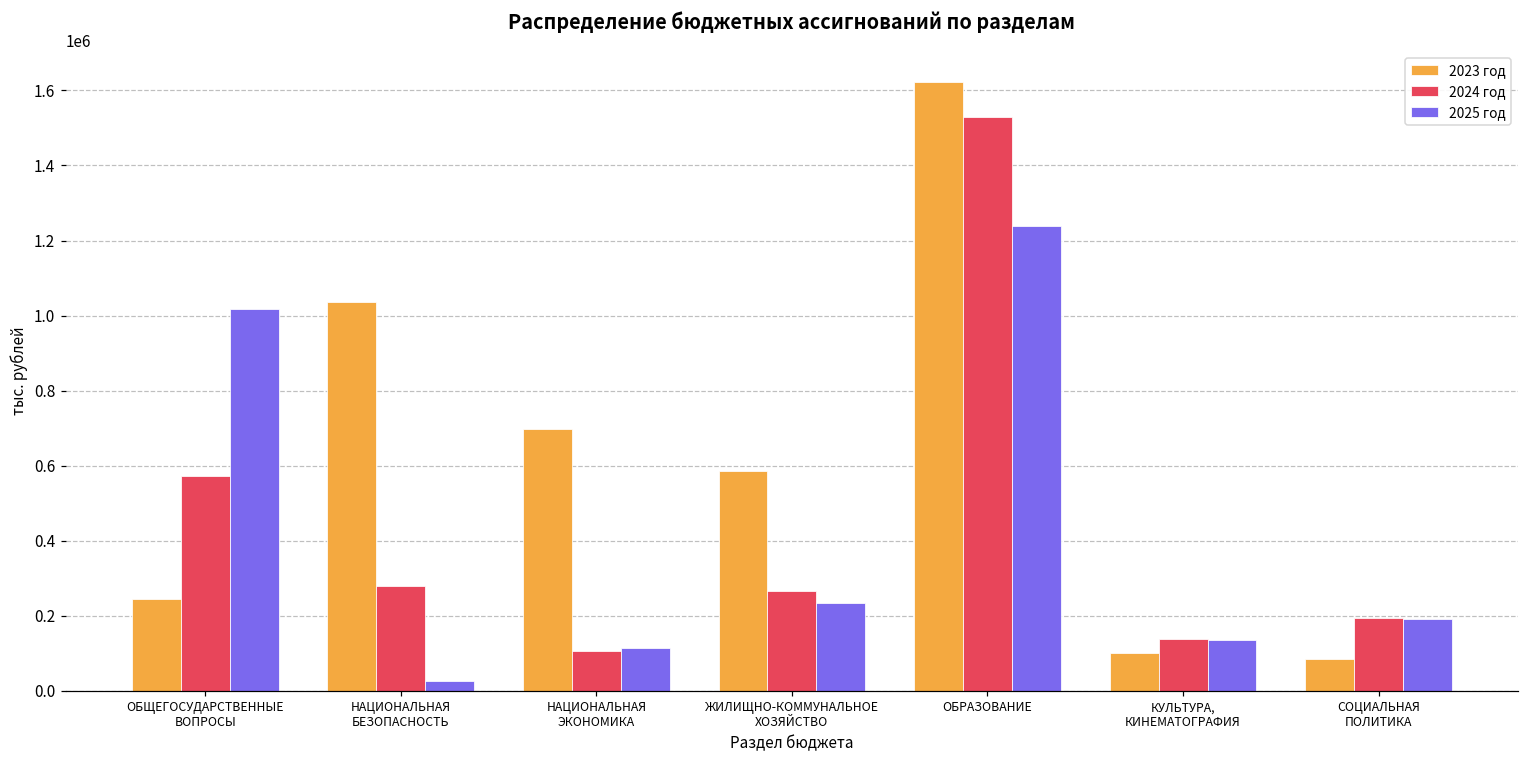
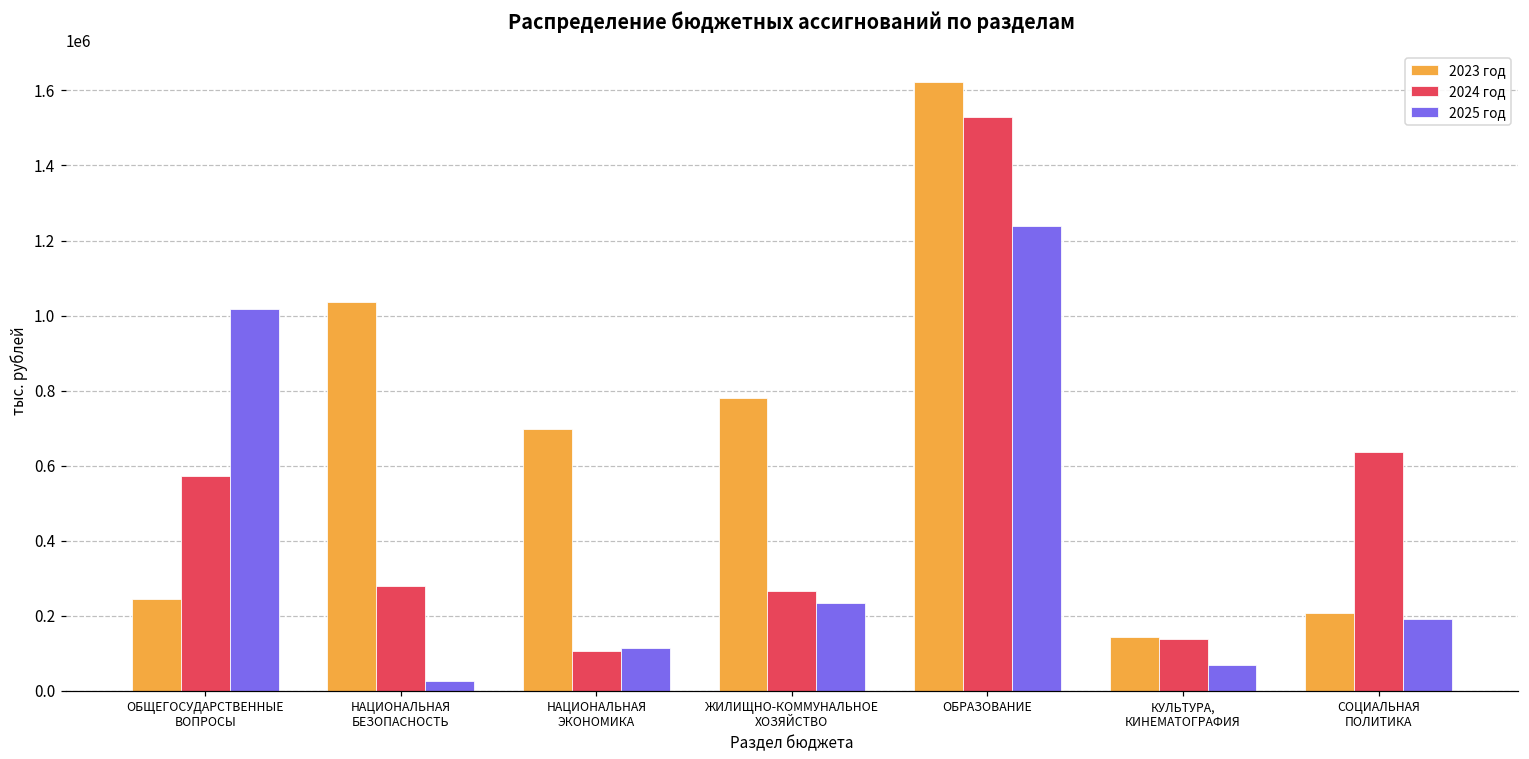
  {
    "2023 год": {
      "ОБЩЕГОСУДАРСТВЕННЫЕ ВОПРОСЫ": 250000,
      "НАЦИОНАЛЬНАЯ БЕЗОПАСНОСТЬ": 1040000,
      "НАЦИОНАЛЬНАЯ ЭКОНОМИКА": 700000,
-     "ЖИЛИЩНО-КОММУНАЛЬНОЕ ХОЗЯЙСТВО": 580000,
+     "ЖИЛИЩНО-КОММУНАЛЬНОЕ ХОЗЯЙСТВО": 780000,
      "ОБРАЗОВАНИЕ": 1620000,
-     "КУЛЬТУРА, КИНЕМАТОГРАФИЯ": 100000,
-     "СОЦИАЛЬНАЯ ПОЛИТИКА": 90000
+     "КУЛЬТУРА, КИНЕМАТОГРАФИЯ": 140000,
+     "СОЦИАЛЬНАЯ ПОЛИТИКА": 210000
    },
    "2024 год": {
      "ОБЩЕГОСУДАРСТВЕННЫЕ ВОПРОСЫ": 570000,
      "НАЦИОНАЛЬНАЯ БЕЗОПАСНОСТЬ": 280000,
      "НАЦИОНАЛЬНАЯ ЭКОНОМИКА": 110000,
      "ЖИЛИЩНО-КОММУНАЛЬНОЕ ХОЗЯЙСТВО": 270000,
      "ОБРАЗОВАНИЕ": 1530000,
      "КУЛЬТУРА, КИНЕМАТОГРАФИЯ": 140000,
-     "СОЦИАЛЬНАЯ ПОЛИТИКА": 190000
+     "СОЦИАЛЬНАЯ ПОЛИТИКА": 640000
    },
    "2025 год": {
      "ОБЩЕГОСУДАРСТВЕННЫЕ ВОПРОСЫ": 1020000,
      "НАЦИОНАЛЬНАЯ БЕЗОПАСНОСТЬ": 20000,
      "НАЦИОНАЛЬНАЯ ЭКОНОМИКА": 110000,
      "ЖИЛИЩНО-КОММУНАЛЬНОЕ ХОЗЯЙСТВО": 230000,
      "ОБРАЗОВАНИЕ": 1240000,
-     "КУЛЬТУРА, КИНЕМАТОГРАФИЯ": 130000,
+     "КУЛЬТУРА, КИНЕМАТОГРАФИЯ": 70000,
      "СОЦИАЛЬНАЯ ПОЛИТИКА": 190000
    }
  }
